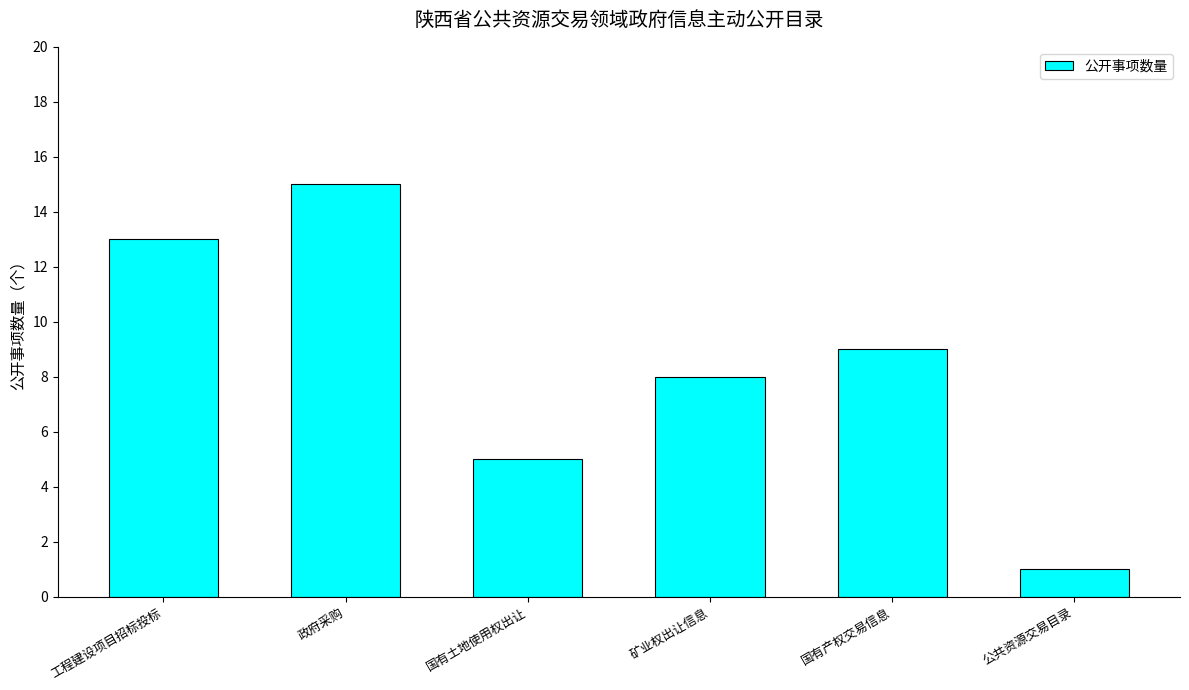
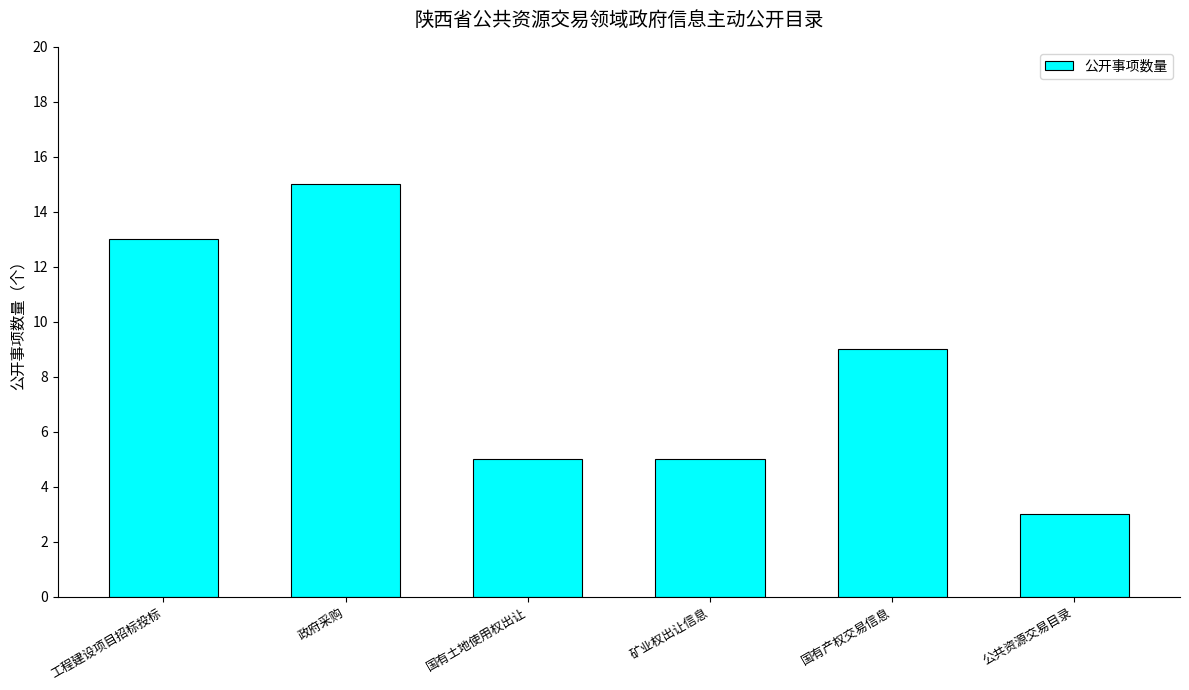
  {
    "工程建设项目招标投标": 13,
    "政府采购": 15,
    "国有土地使用权出让": 5,
-   "矿业权出让信息": 8,
+   "矿业权出让信息": 5,
    "国有产权交易信息": 9,
-   "公共资源交易目录": 1
+   "公共资源交易目录": 3
  }
